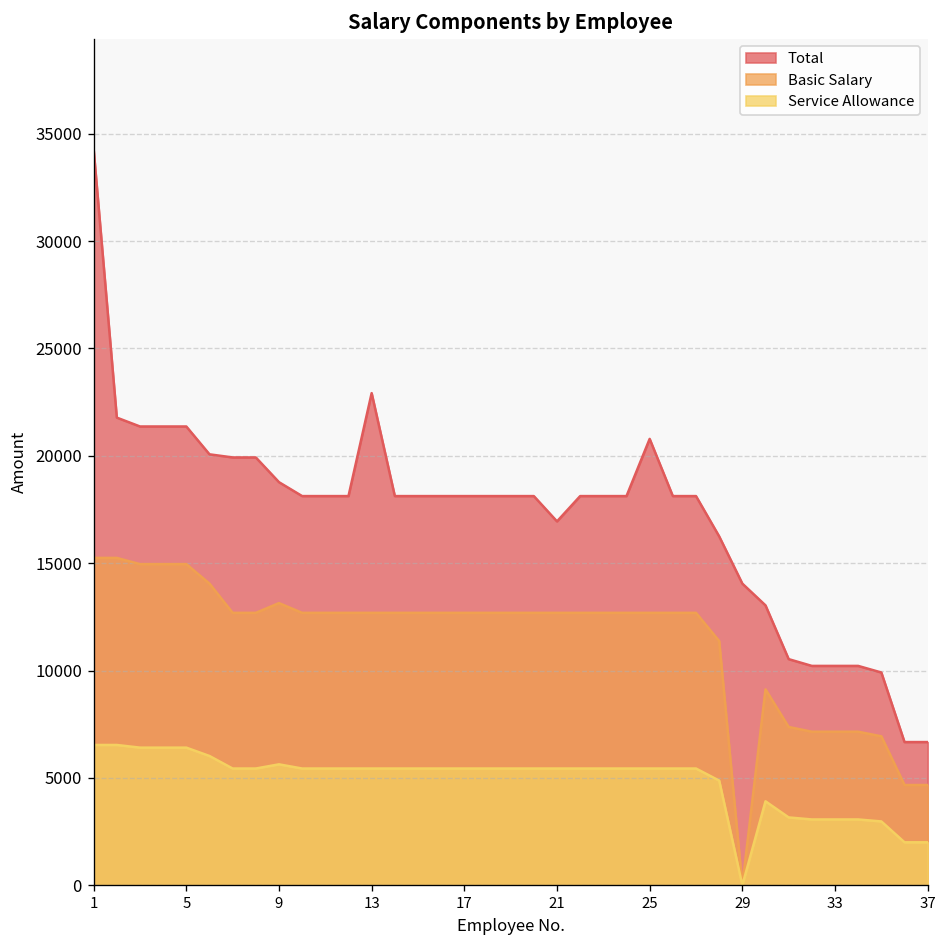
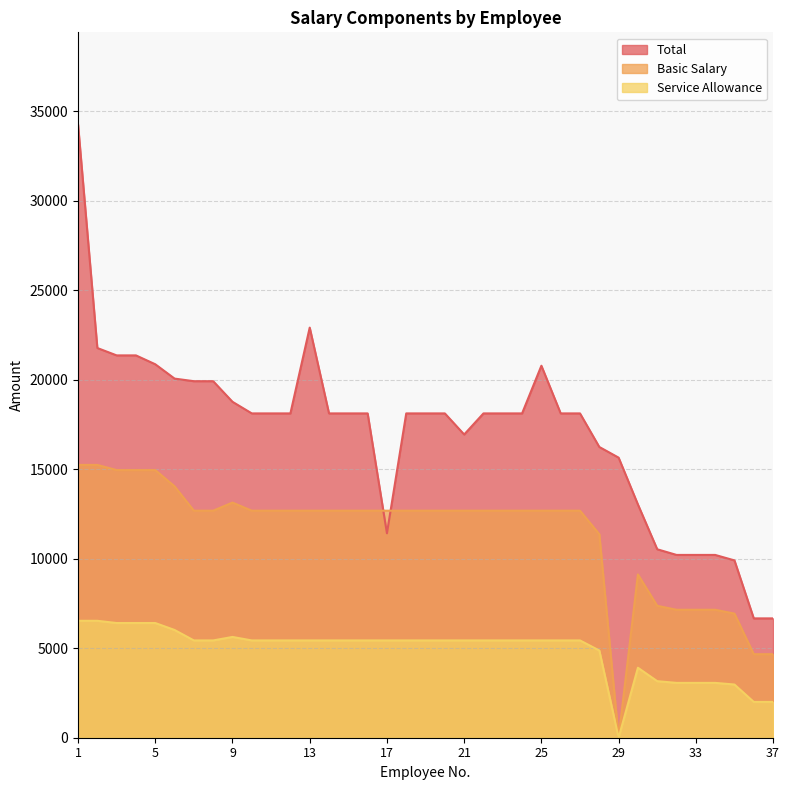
  {
    "Total": {
      "1": 34300,
-     "5": 21400,
+     "5": 20900,
      "9": 18800,
      "13": 22900,
-     "17": 18100,
+     "17": 11400,
      "21": 16900,
      "25": 20800,
-     "29": 14000,
+     "29": 15700,
      "33": 10200,
      "37": 6700
    }
  }
